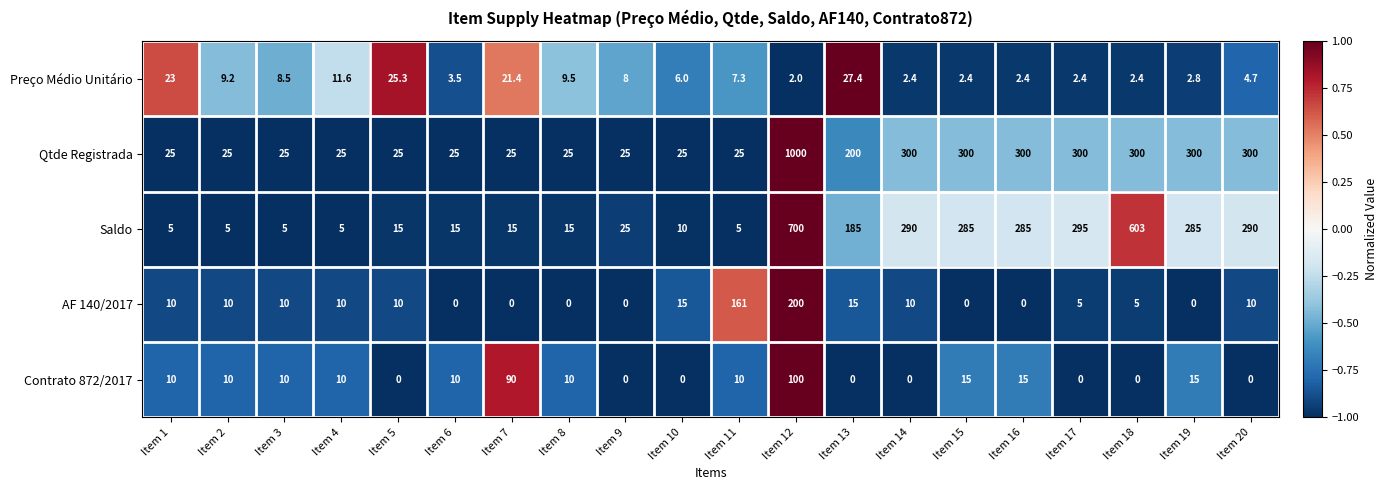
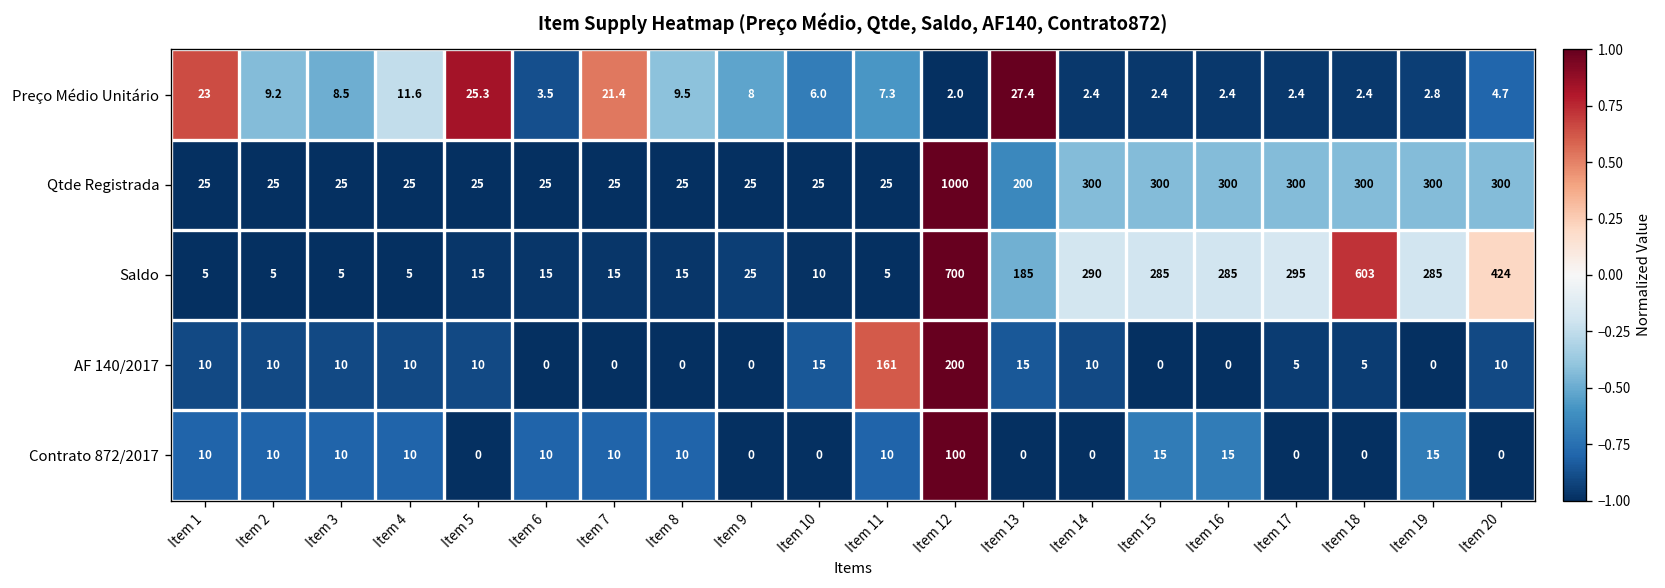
  {
    "Preço Médio Unitário": {
      "Item 1": 23,
      "Item 2": 9.2,
      "Item 3": 8.5,
      "Item 4": 11.6,
      "Item 5": 25.3,
      "Item 6": 3.5,
      "Item 7": 21.4,
      "Item 8": 9.5,
      "Item 9": 8,
      "Item 10": 6.0,
      "Item 11": 7.3,
      "Item 12": 2.0,
      "Item 13": 27.4,
      "Item 14": 2.4,
      "Item 15": 2.4,
      "Item 16": 2.4,
      "Item 17": 2.4,
      "Item 18": 2.4,
      "Item 19": 2.8,
      "Item 20": 4.7
    },
    "Qtde Registrada": {
      "Item 1": 25,
      "Item 2": 25,
      "Item 3": 25,
      "Item 4": 25,
      "Item 5": 25,
      "Item 6": 25,
      "Item 7": 25,
      "Item 8": 25,
      "Item 9": 25,
      "Item 10": 25,
      "Item 11": 25,
      "Item 12": 1000,
      "Item 13": 200,
      "Item 14": 300,
      "Item 15": 300,
      "Item 16": 300,
      "Item 17": 300,
      "Item 18": 300,
      "Item 19": 300,
      "Item 20": 300
    },
    "Saldo": {
      "Item 1": 5,
      "Item 2": 5,
      "Item 3": 5,
      "Item 4": 5,
      "Item 5": 15,
      "Item 6": 15,
      "Item 7": 15,
      "Item 8": 15,
      "Item 9": 25,
      "Item 10": 10,
      "Item 11": 5,
      "Item 12": 700,
      "Item 13": 185,
      "Item 14": 290,
      "Item 15": 285,
      "Item 16": 285,
      "Item 17": 295,
      "Item 18": 603,
      "Item 19": 285,
-     "Item 20": 290
+     "Item 20": 424
    },
    "AF 140/2017": {
      "Item 1": 10,
      "Item 2": 10,
      "Item 3": 10,
      "Item 4": 10,
      "Item 5": 10,
      "Item 6": 0,
      "Item 7": 0,
      "Item 8": 0,
      "Item 9": 0,
      "Item 10": 15,
      "Item 11": 161,
      "Item 12": 200,
      "Item 13": 15,
      "Item 14": 10,
      "Item 15": 0,
      "Item 16": 0,
      "Item 17": 5,
      "Item 18": 5,
      "Item 19": 0,
      "Item 20": 10
    },
    "Contrato 872/2017": {
      "Item 1": 10,
      "Item 2": 10,
      "Item 3": 10,
      "Item 4": 10,
      "Item 5": 0,
      "Item 6": 10,
-     "Item 7": 90,
+     "Item 7": 10,
      "Item 8": 10,
      "Item 9": 0,
      "Item 10": 0,
      "Item 11": 10,
      "Item 12": 100,
      "Item 13": 0,
      "Item 14": 0,
      "Item 15": 15,
      "Item 16": 15,
      "Item 17": 0,
      "Item 18": 0,
      "Item 19": 15,
      "Item 20": 0
    }
  }
